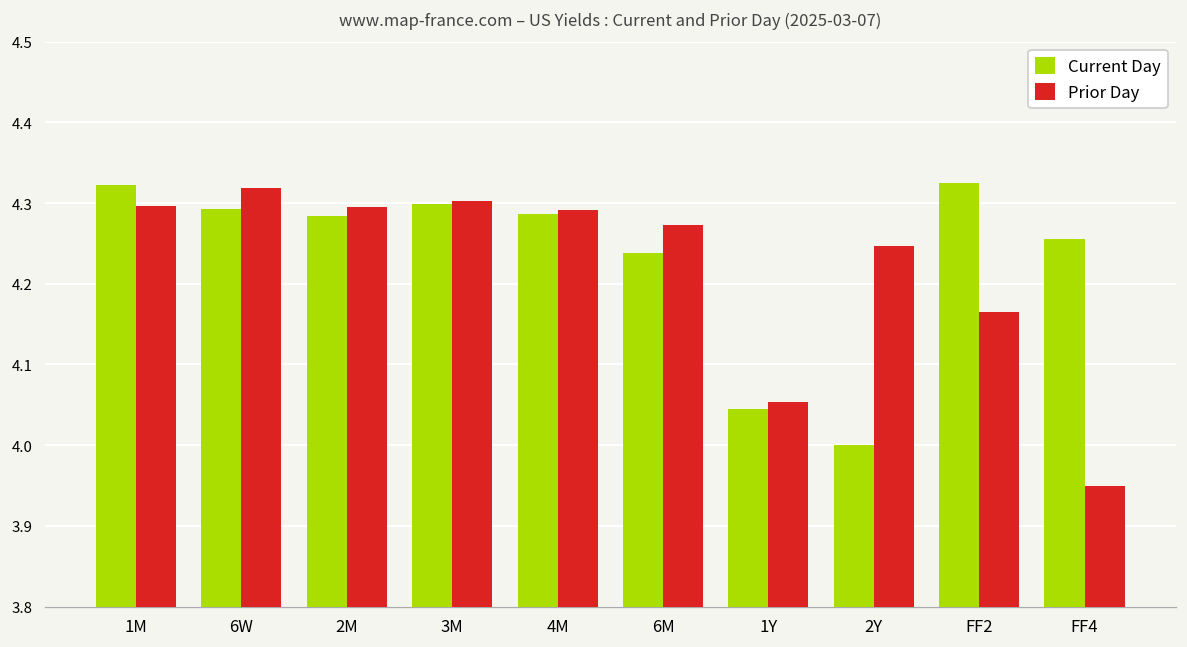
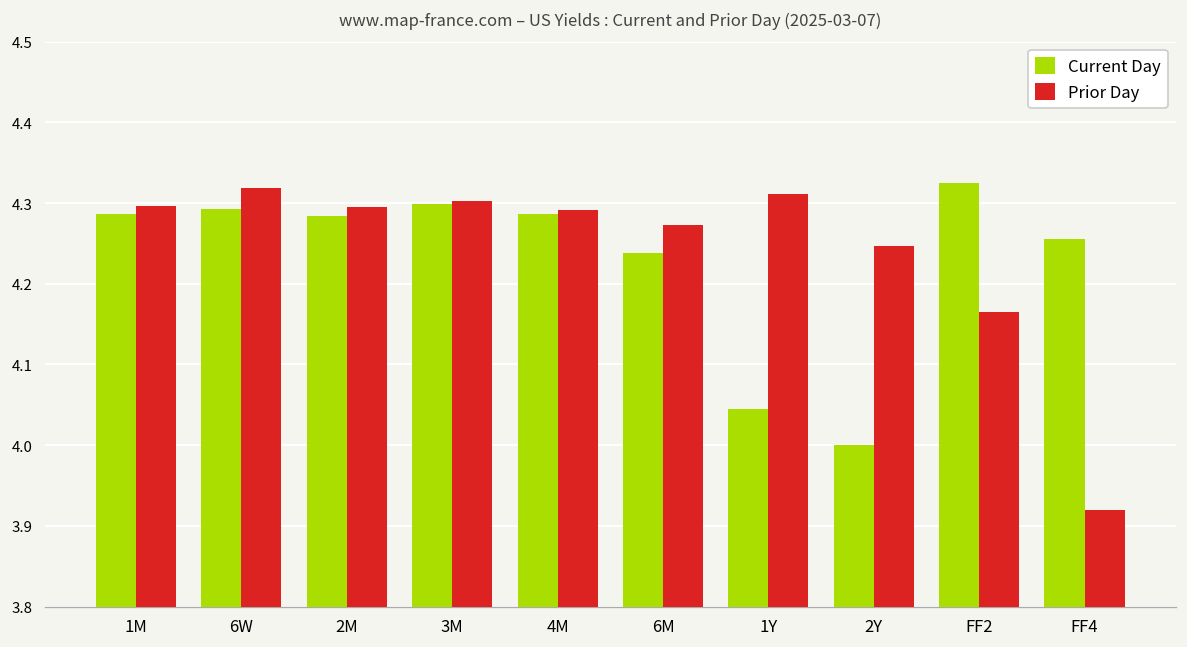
  {
    "Current Day": {
-     "1M": 4.32,
+     "1M": 4.29,
      "6W": 4.29,
      "2M": 4.28,
      "3M": 4.30,
      "4M": 4.29,
      "6M": 4.24,
      "1Y": 4.05,
      "2Y": 4.00,
      "FF2": 4.33,
      "FF4": 4.26
    },
    "Prior Day": {
      "1M": 4.30,
      "6W": 4.32,
      "2M": 4.30,
      "3M": 4.30,
      "4M": 4.29,
      "6M": 4.27,
-     "1Y": 4.05,
+     "1Y": 4.31,
      "2Y": 4.25,
      "FF2": 4.17,
-     "FF4": 3.95
+     "FF4": 3.92
    }
  }
